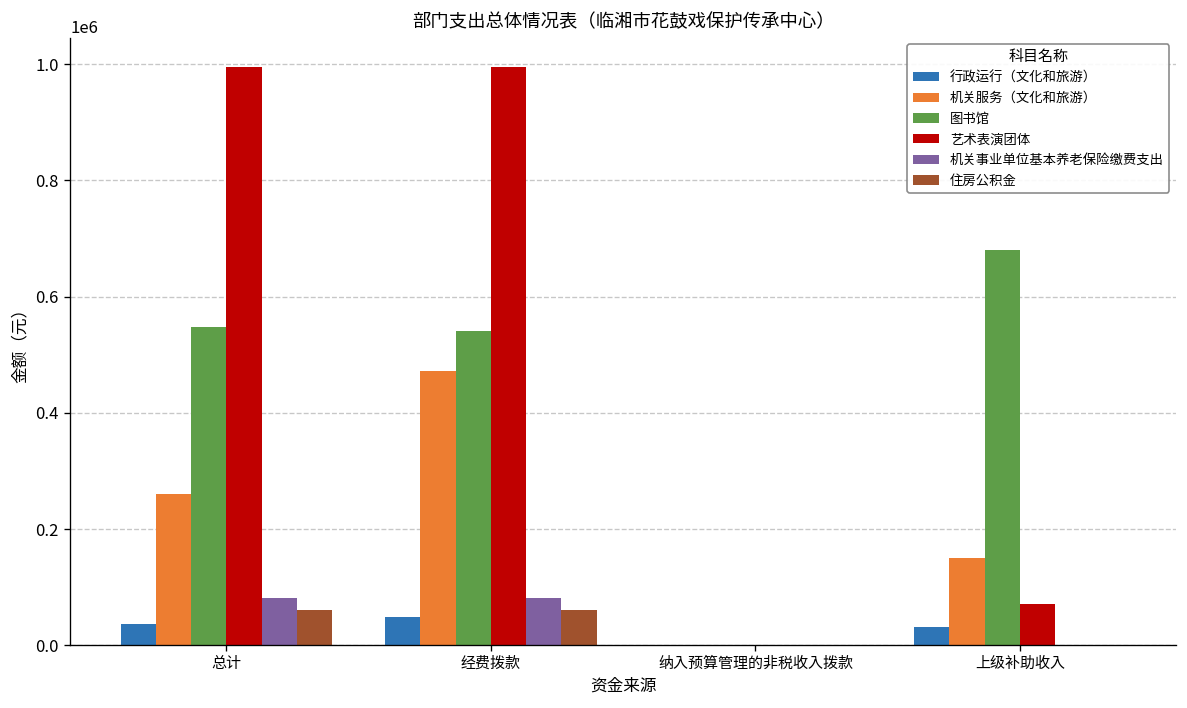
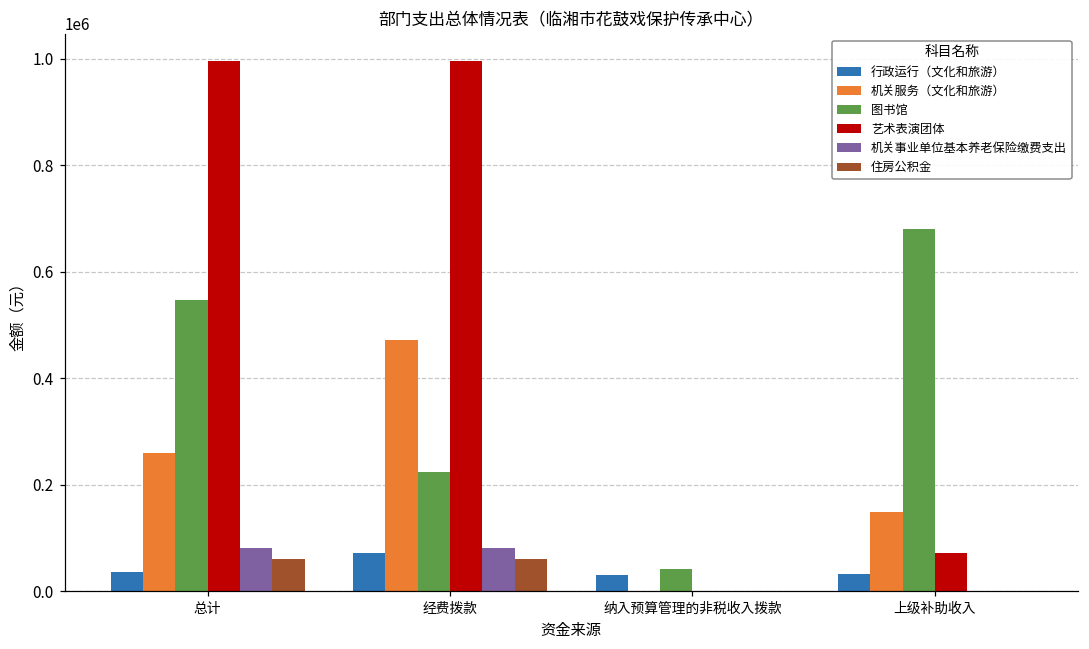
  {
    "行政运行（文化和旅游）": {
      "总计": 40000,
-     "经费拨款": 50000,
-     "纳入预算管理的非税收入拨款": 0,
+     "经费拨款": 70000,
+     "纳入预算管理的非税收入拨款": 30000,
      "上级补助收入": 30000
    },
    "机关服务（文化和旅游）": {
      "总计": 260000,
      "经费拨款": 470000,
      "纳入预算管理的非税收入拨款": 0,
      "上级补助收入": 150000
    },
    "图书馆": {
      "总计": 550000,
-     "经费拨款": 540000,
-     "纳入预算管理的非税收入拨款": 0,
+     "经费拨款": 220000,
+     "纳入预算管理的非税收入拨款": 40000,
      "上级补助收入": 680000
    },
    "艺术表演团体": {
      "总计": 1000000,
      "经费拨款": 1000000,
      "纳入预算管理的非税收入拨款": 0,
      "上级补助收入": 70000
    },
    "机关事业单位基本养老保险缴费支出": {
      "总计": 80000,
      "经费拨款": 80000,
      "纳入预算管理的非税收入拨款": 0,
      "上级补助收入": 0
    },
    "住房公积金": {
      "总计": 60000,
      "经费拨款": 60000,
      "纳入预算管理的非税收入拨款": 0,
      "上级补助收入": 0
    }
  }
